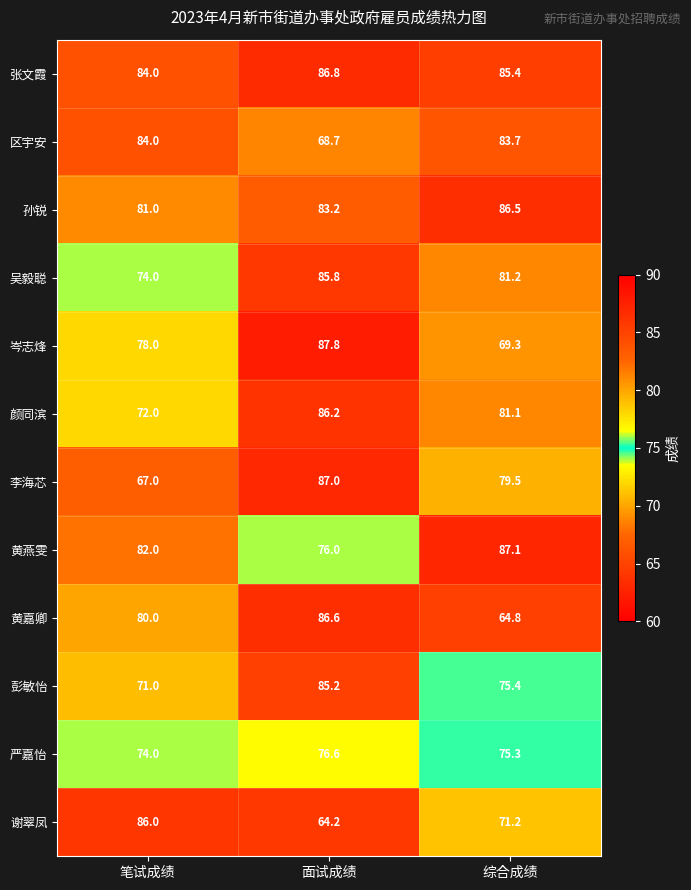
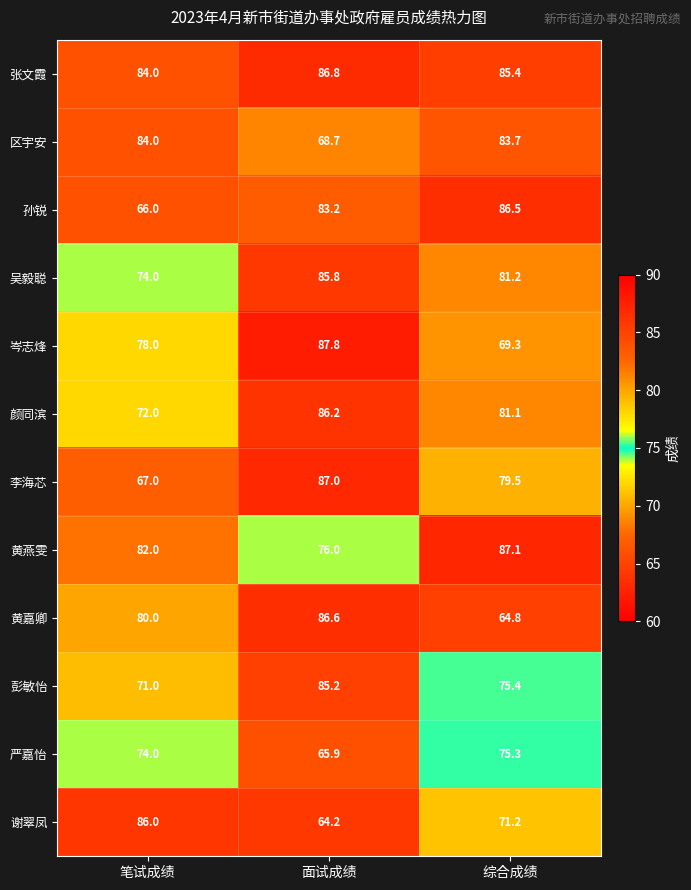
  {
    "张文霞": {
      "笔试成绩": 84.0,
      "面试成绩": 86.8,
      "综合成绩": 85.4
    },
    "区宇安": {
      "笔试成绩": 84.0,
      "面试成绩": 68.7,
      "综合成绩": 83.7
    },
    "孙锐": {
-     "笔试成绩": 81.0,
+     "笔试成绩": 66.0,
      "面试成绩": 83.2,
      "综合成绩": 86.5
    },
    "吴毅聪": {
      "笔试成绩": 74.0,
      "面试成绩": 85.8,
      "综合成绩": 81.2
    },
    "岑志烽": {
      "笔试成绩": 78.0,
      "面试成绩": 87.8,
      "综合成绩": 69.3
    },
    "颜同滨": {
      "笔试成绩": 72.0,
      "面试成绩": 86.2,
      "综合成绩": 81.1
    },
    "李海芯": {
      "笔试成绩": 67.0,
      "面试成绩": 87.0,
      "综合成绩": 79.5
    },
    "黄燕雯": {
      "笔试成绩": 82.0,
      "面试成绩": 76.0,
      "综合成绩": 87.1
    },
    "黄嘉卿": {
      "笔试成绩": 80.0,
      "面试成绩": 86.6,
      "综合成绩": 64.8
    },
    "彭敏怡": {
      "笔试成绩": 71.0,
      "面试成绩": 85.2,
      "综合成绩": 75.4
    },
    "严嘉怡": {
      "笔试成绩": 74.0,
-     "面试成绩": 76.6,
+     "面试成绩": 65.9,
      "综合成绩": 75.3
    },
    "谢翠凤": {
      "笔试成绩": 86.0,
      "面试成绩": 64.2,
      "综合成绩": 71.2
    }
  }
